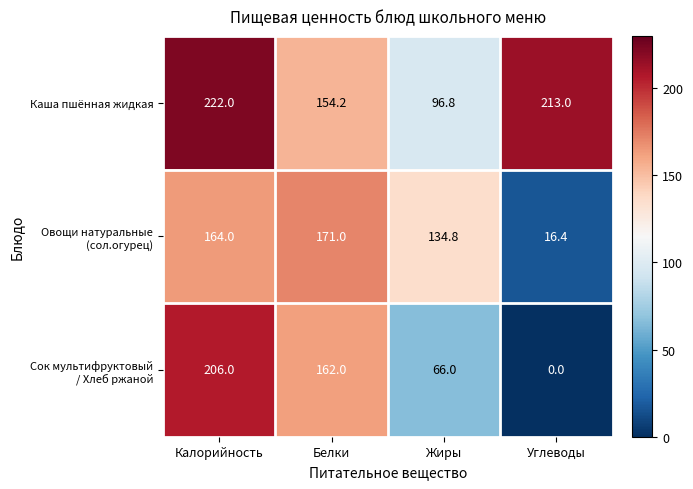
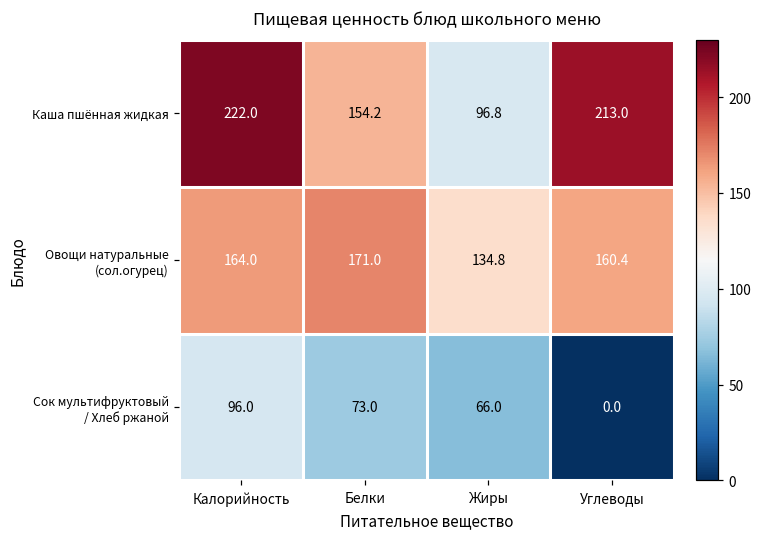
  {
    "Каша пшённая жидкая": {
      "Калорийность": 222.0,
      "Белки": 154.2,
      "Жиры": 96.8,
      "Углеводы": 213.0
    },
    "Овощи натуральные (сол.огурец)": {
      "Калорийность": 164.0,
      "Белки": 171.0,
      "Жиры": 134.8,
-     "Углеводы": 16.4
+     "Углеводы": 160.4
    },
    "Сок мультифруктовый / Хлеб ржаной": {
-     "Калорийность": 206.0,
-     "Белки": 162.0,
+     "Калорийность": 96.0,
+     "Белки": 73.0,
      "Жиры": 66.0,
      "Углеводы": 0.0
    }
  }
